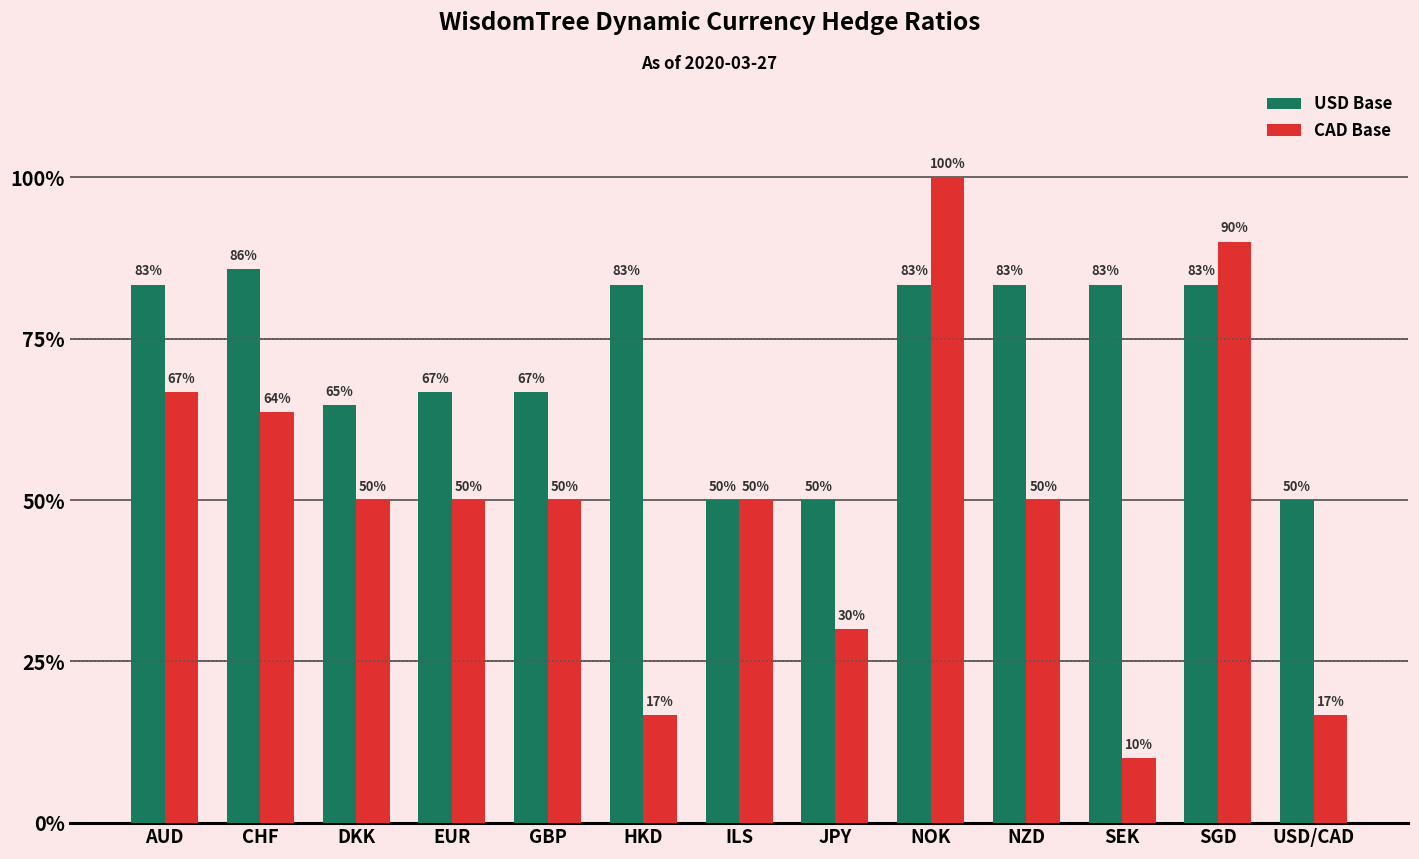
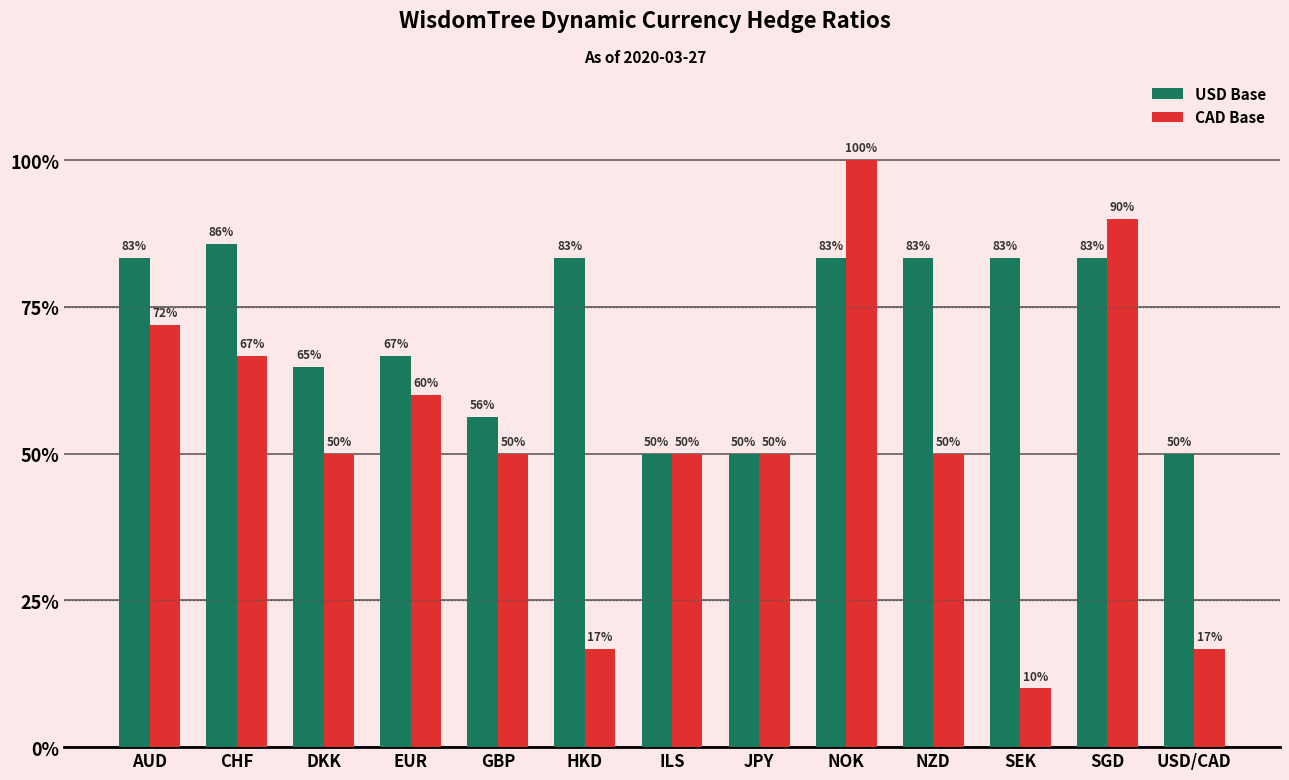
  {
    "USD Base": {
      "AUD": "83%",
      "CHF": "86%",
      "DKK": "65%",
      "EUR": "67%",
-     "GBP": "67%",
+     "GBP": "56%",
      "HKD": "83%",
      "ILS": "50%",
      "JPY": "50%",
      "NOK": "83%",
      "NZD": "83%",
      "SEK": "83%",
      "SGD": "83%",
      "USD/CAD": "50%"
    },
    "CAD Base": {
-     "AUD": "67%",
-     "CHF": "64%",
+     "AUD": "72%",
+     "CHF": "67%",
      "DKK": "50%",
-     "EUR": "50%",
+     "EUR": "60%",
      "GBP": "50%",
      "HKD": "17%",
      "ILS": "50%",
-     "JPY": "30%",
+     "JPY": "50%",
      "NOK": "100%",
      "NZD": "50%",
      "SEK": "10%",
      "SGD": "90%",
      "USD/CAD": "17%"
    }
  }
